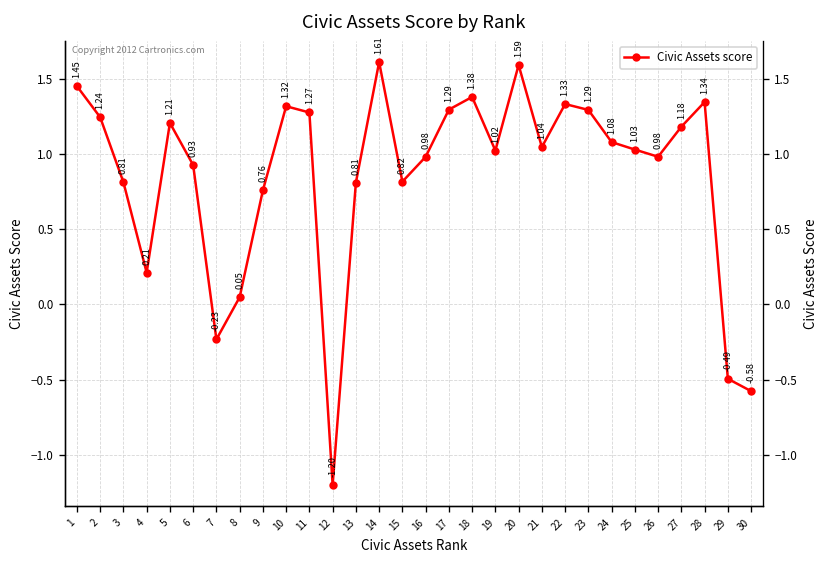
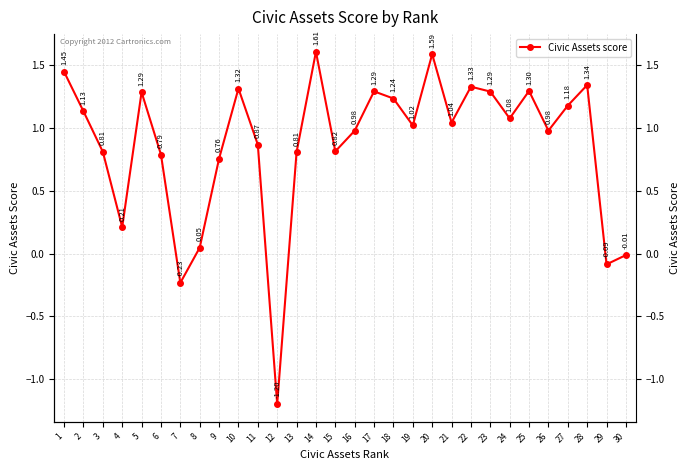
  {
    "1": 1.45,
-   "2": 1.24,
+   "2": 1.13,
    "3": 0.81,
    "4": 0.21,
-   "5": 1.21,
-   "6": 0.93,
+   "5": 1.29,
+   "6": 0.79,
    "7": -0.23,
    "8": 0.05,
    "9": 0.76,
    "10": 1.32,
-   "11": 1.27,
+   "11": 0.87,
    "12": -1.20,
    "13": 0.81,
    "14": 1.61,
    "15": 0.82,
    "16": 0.98,
    "17": 1.29,
-   "18": 1.38,
+   "18": 1.24,
    "19": 1.02,
    "20": 1.59,
    "21": 1.04,
    "22": 1.33,
    "23": 1.29,
    "24": 1.08,
-   "25": 1.03,
+   "25": 1.30,
    "26": 0.98,
    "27": 1.18,
    "28": 1.34,
-   "29": -0.49,
-   "30": -0.58
+   "29": -0.09,
+   "30": -0.01
  }
